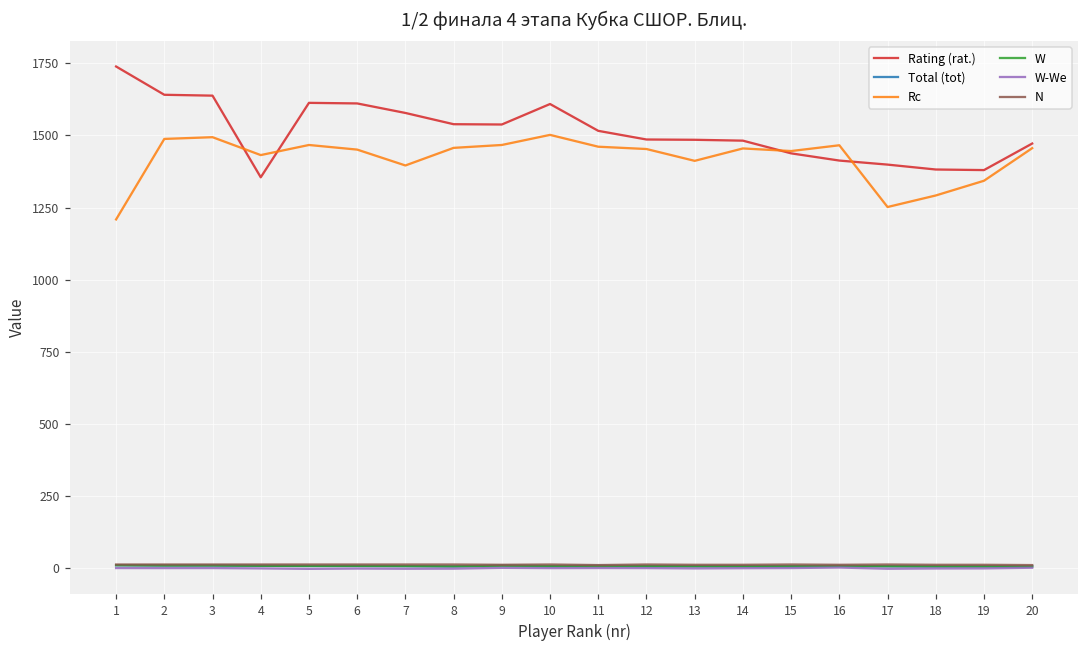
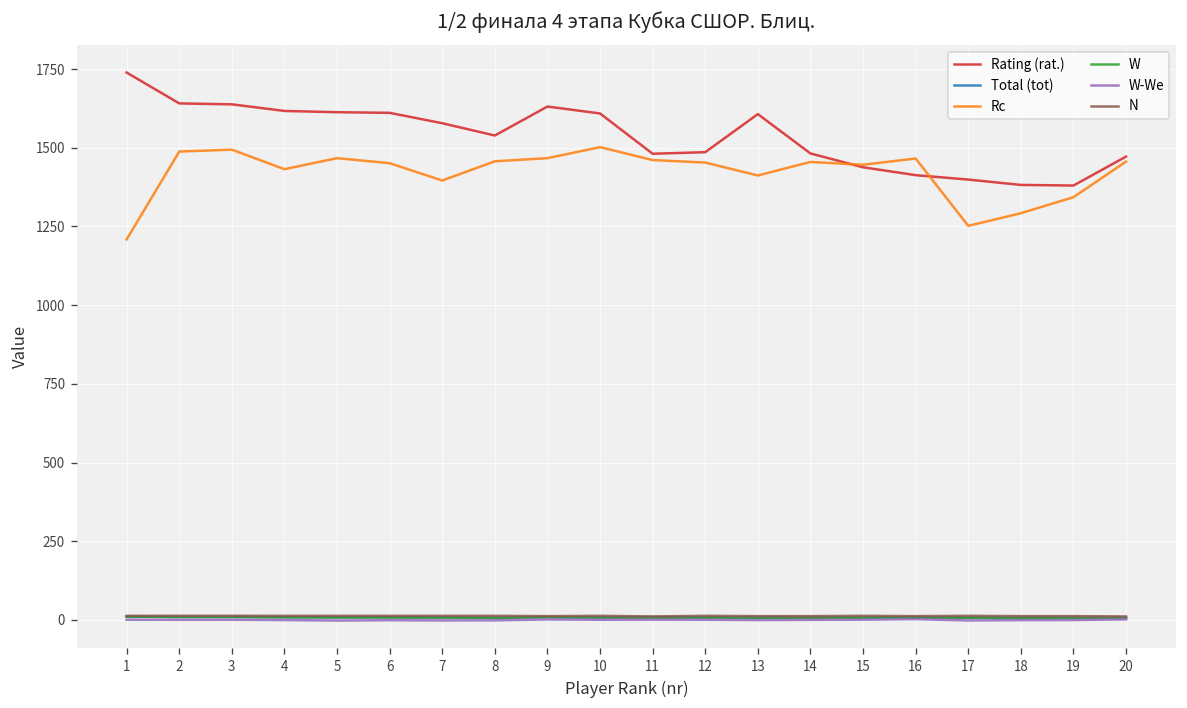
  {
    "Rating (rat.)": {
      "1": 1740,
      "2": 1640,
      "3": 1640,
-     "4": 1360,
+     "4": 1620,
      "5": 1610,
      "6": 1610,
      "7": 1580,
      "8": 1540,
-     "9": 1540,
+     "9": 1630,
      "10": 1610,
-     "11": 1520,
+     "11": 1480,
      "12": 1490,
-     "13": 1490,
+     "13": 1610,
      "14": 1480,
      "16": 1410,
      "17": 1400,
      "18": 1380,
      "19": 1380,
      "20": 1470
    },
    "Rc": {
      "1": 1210,
      "2": 1490,
      "3": 1490,
      "4": 1430,
      "5": 1470,
      "6": 1450,
      "7": 1400,
      "8": 1460,
      "9": 1470,
      "10": 1500,
      "11": 1460,
      "12": 1450,
      "13": 1410,
      "14": 1460,
      "16": 1470,
      "17": 1250,
      "18": 1290,
      "19": 1340,
      "20": 1460
    },
    "W-We": {
      "1": 0,
      "5": 0
    }
  }
